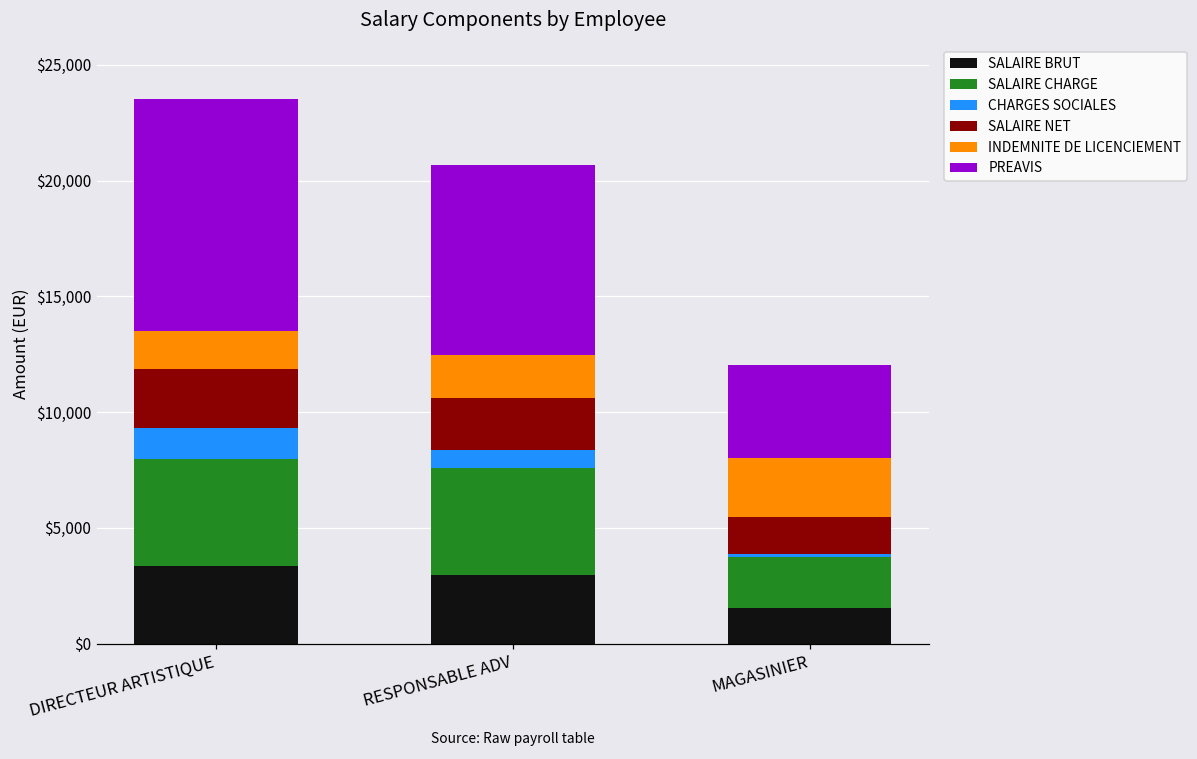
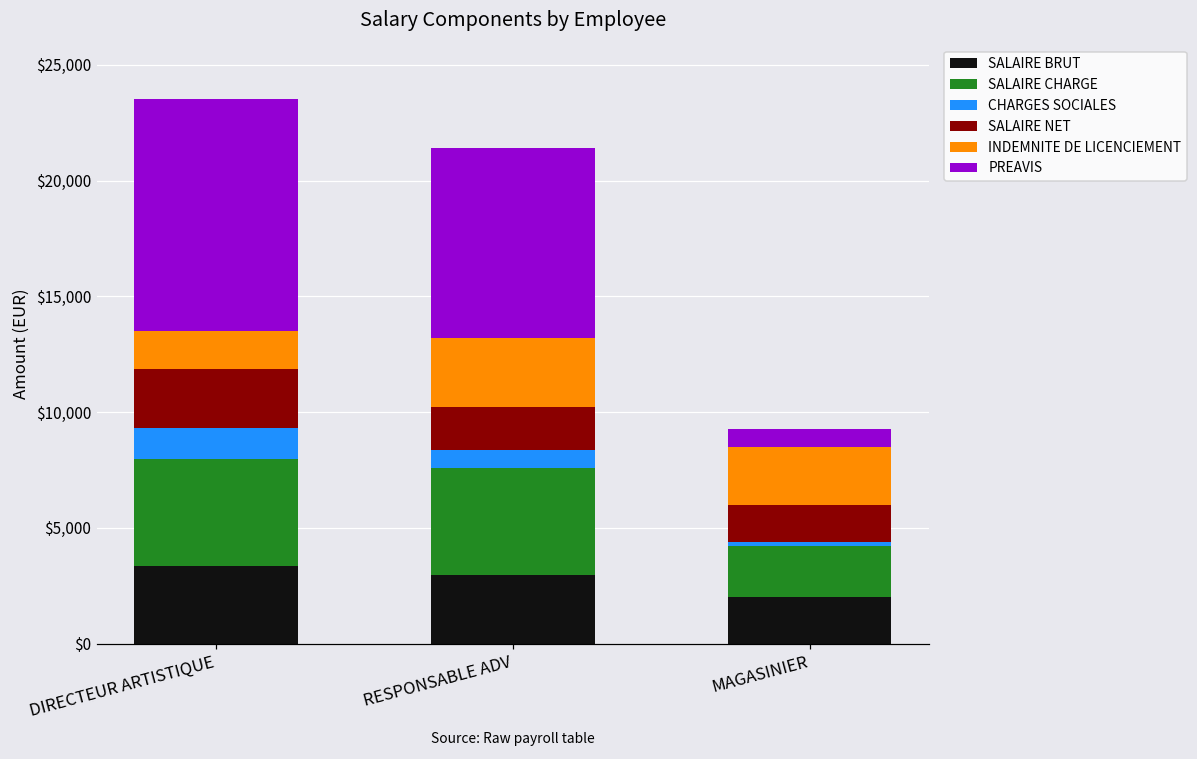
  {
    "SALAIRE BRUT": {
      "DIRECTEUR ARTISTIQUE": "$3,300",
      "RESPONSABLE ADV": "$3,000",
-     "MAGASINIER": "$1,500"
+     "MAGASINIER": "$2,000"
    },
    "SALAIRE CHARGE": {
      "DIRECTEUR ARTISTIQUE": "$4,700",
      "RESPONSABLE ADV": "$4,700",
      "MAGASINIER": "$2,200"
    },
    "CHARGES SOCIALES": {
      "DIRECTEUR ARTISTIQUE": "$1,300",
      "RESPONSABLE ADV": "$800",
      "MAGASINIER": "$200"
    },
    "SALAIRE NET": {
      "DIRECTEUR ARTISTIQUE": "$2,500",
-     "RESPONSABLE ADV": "$2,200",
+     "RESPONSABLE ADV": "$1,800",
      "MAGASINIER": "$1,600"
    },
    "INDEMNITE DE LICENCIEMENT": {
      "DIRECTEUR ARTISTIQUE": "$1,700",
-     "RESPONSABLE ADV": "$1,800",
+     "RESPONSABLE ADV": "$3,000",
      "MAGASINIER": "$2,500"
    },
    "PREAVIS": {
      "DIRECTEUR ARTISTIQUE": "$10,000",
      "RESPONSABLE ADV": "$8,200",
-     "MAGASINIER": "$4,000"
+     "MAGASINIER": "$800"
    }
  }
